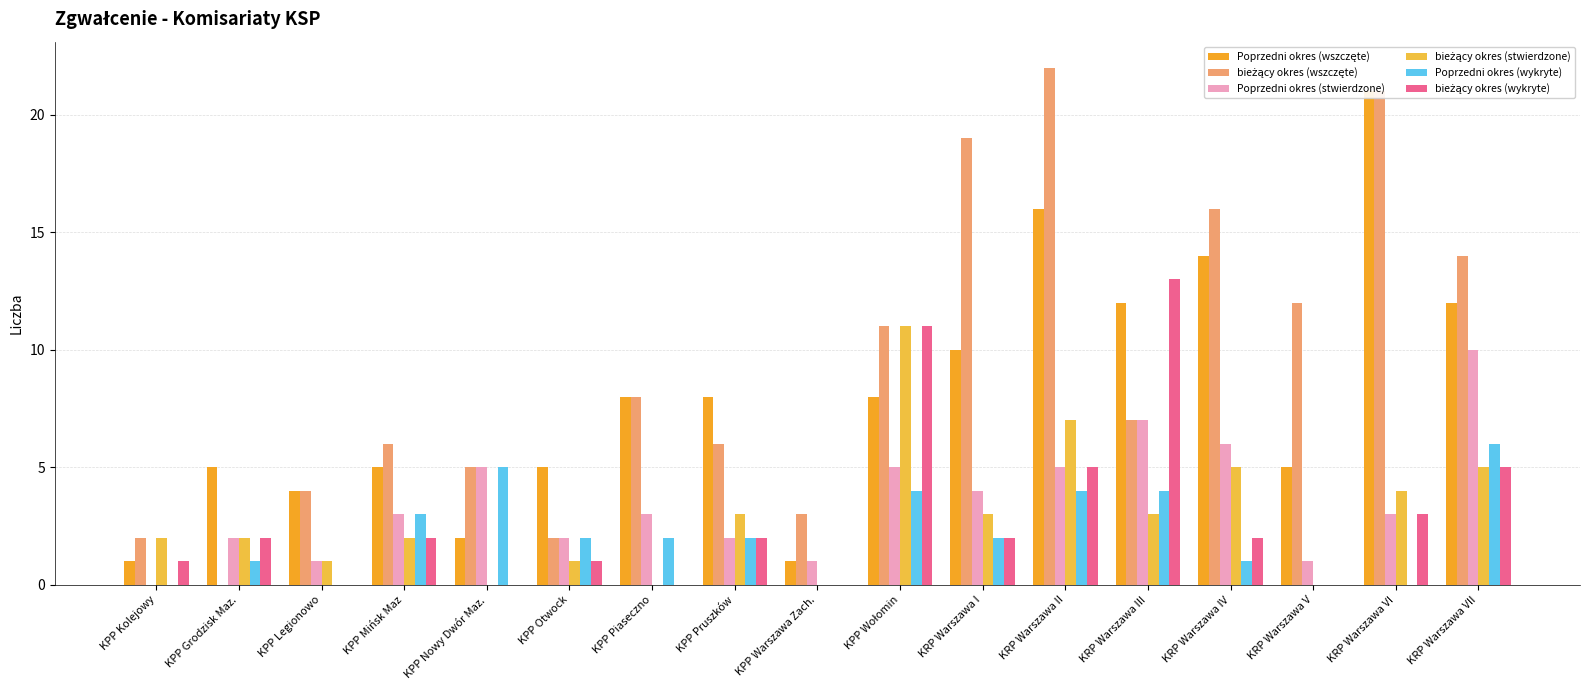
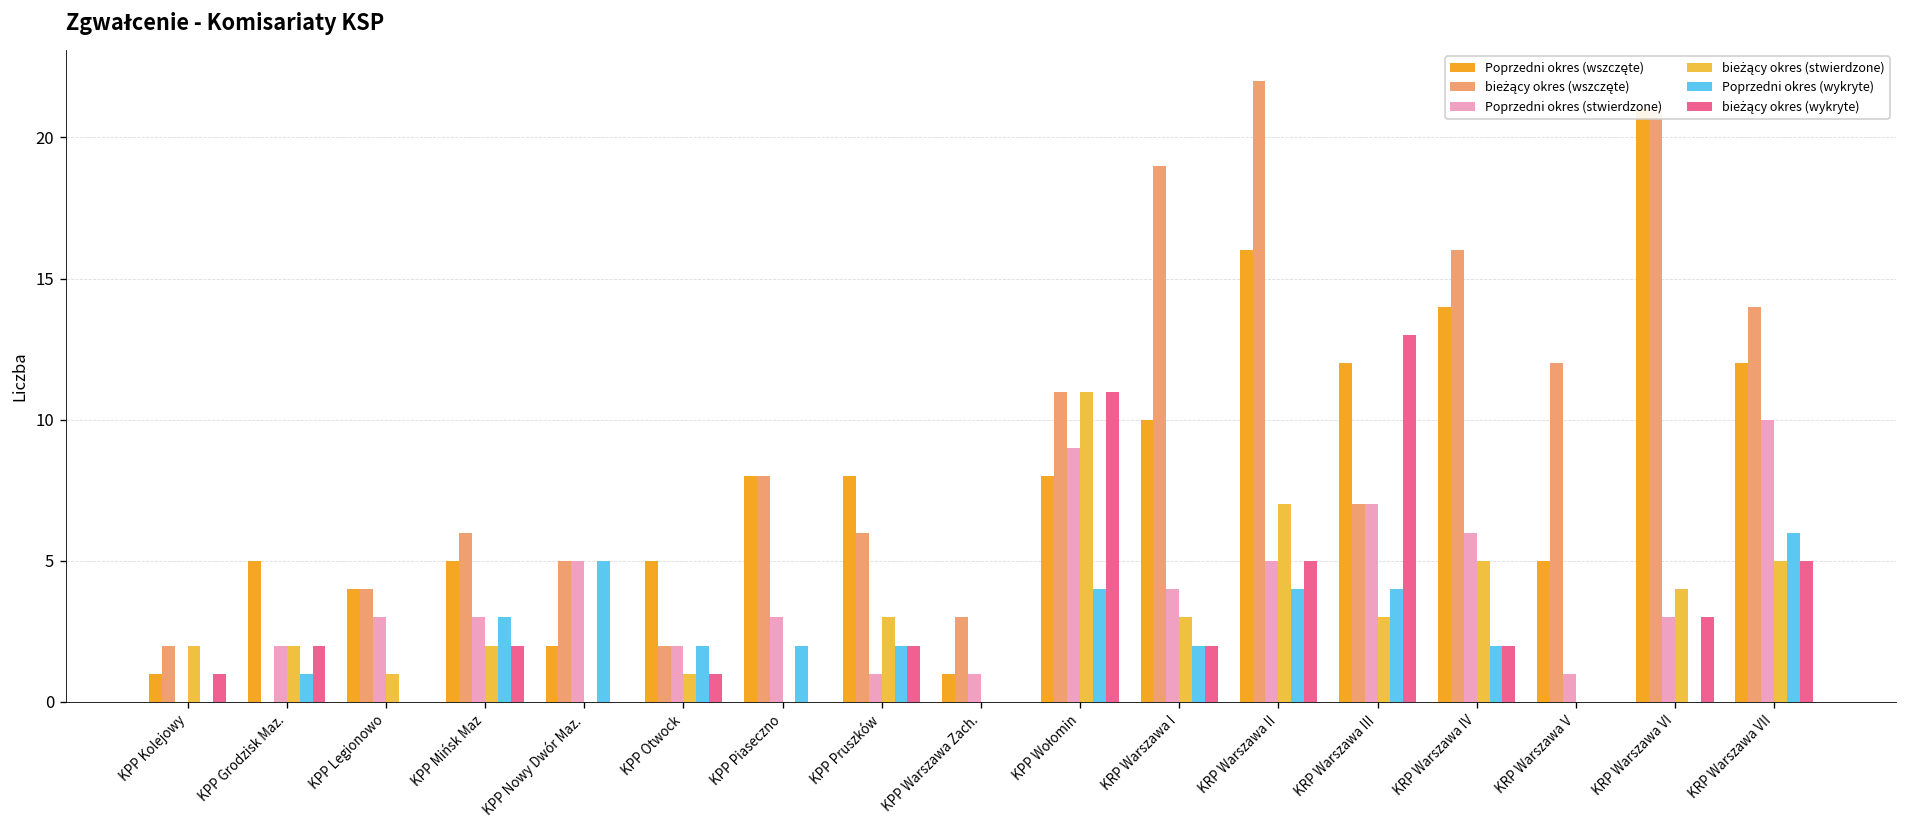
  {
    "Poprzedni okres (stwierdzone)": {
      "KPP Kolejowy": 0,
      "KPP Grodzisk Maz.": 2,
-     "KPP Legionowo": 1,
+     "KPP Legionowo": 3,
      "KPP Mińsk Maz": 3,
      "KPP Nowy Dwór Maz.": 5,
      "KPP Otwock": 2,
      "KPP Piaseczno": 3,
-     "KPP Pruszków": 2,
+     "KPP Pruszków": 1,
      "KPP Warszawa Zach.": 1,
-     "KPP Wołomin": 5,
+     "KPP Wołomin": 9,
      "KRP Warszawa I": 4,
      "KRP Warszawa II": 5,
      "KRP Warszawa III": 7,
      "KRP Warszawa IV": 6,
      "KRP Warszawa V": 1,
      "KRP Warszawa VI": 3,
      "KRP Warszawa VII": 10
    },
    "Poprzedni okres (wykryte)": {
      "KPP Kolejowy": 0,
      "KPP Grodzisk Maz.": 1,
      "KPP Legionowo": 0,
      "KPP Mińsk Maz": 3,
      "KPP Nowy Dwór Maz.": 5,
      "KPP Otwock": 2,
      "KPP Piaseczno": 2,
      "KPP Pruszków": 2,
      "KPP Warszawa Zach.": 0,
      "KPP Wołomin": 4,
      "KRP Warszawa I": 2,
      "KRP Warszawa II": 4,
      "KRP Warszawa III": 4,
-     "KRP Warszawa IV": 1,
+     "KRP Warszawa IV": 2,
      "KRP Warszawa V": 0,
      "KRP Warszawa VI": 0,
      "KRP Warszawa VII": 6
    },
    "bieżący okres (wykryte)": {
      "KPP Kolejowy": 1,
      "KPP Grodzisk Maz.": 2,
      "KPP Legionowo": 0,
      "KPP Mińsk Maz": 2,
      "KPP Nowy Dwór Maz.": 0,
      "KPP Otwock": 1,
      "KPP Piaseczno": 0,
      "KPP Pruszków": 2,
      "KPP Warszawa Zach.": 0,
      "KPP Wołomin": 11,
      "KRP Warszawa I": 2,
      "KRP Warszawa II": 5,
      "KRP Warszawa III": 13,
      "KRP Warszawa IV": 2,
      "KRP Warszawa V": 0,
      "KRP Warszawa VI": 3,
      "KRP Warszawa VII": 5
    }
  }
